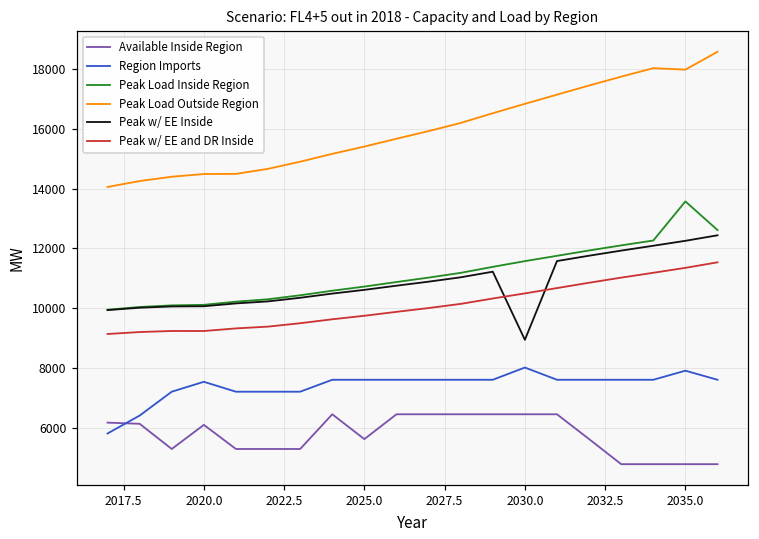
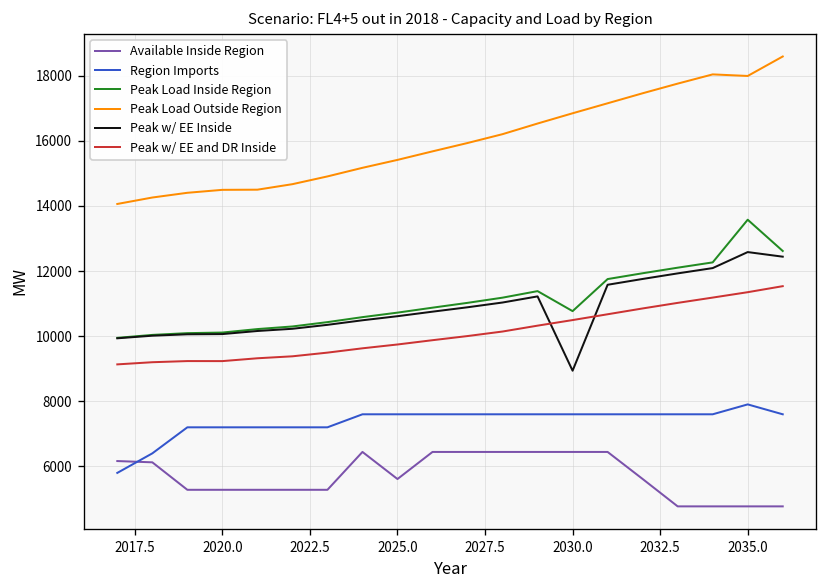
  {
    "Available Inside Region": {
-     "2020.0": 6100,
+     "2020.0": 5300,
      "2025.0": 5600,
      "2030.0": 6400,
      "2035.0": 4800
    },
    "Region Imports": {
-     "2020.0": 7500,
+     "2020.0": 7200,
      "2025.0": 7600,
-     "2030.0": 8000,
+     "2030.0": 7600,
      "2035.0": 7900
    },
    "Peak Load Inside Region": {
      "2025.0": 10700,
-     "2030.0": 11600,
+     "2030.0": 10800,
      "2035.0": 13600
    },
    "Peak Load Outside Region": {
      "2020.0": 14500,
      "2025.0": 15400,
      "2030.0": 16800,
      "2035.0": 18000
    },
    "Peak w/ EE Inside": {
      "2025.0": 10600,
      "2030.0": 8900,
-     "2035.0": 12300
+     "2035.0": 12600
    },
    "Peak w/ EE and DR Inside": {
      "2020.0": 9200,
      "2025.0": 9700,
      "2030.0": 10500,
      "2035.0": 11400
    }
  }
